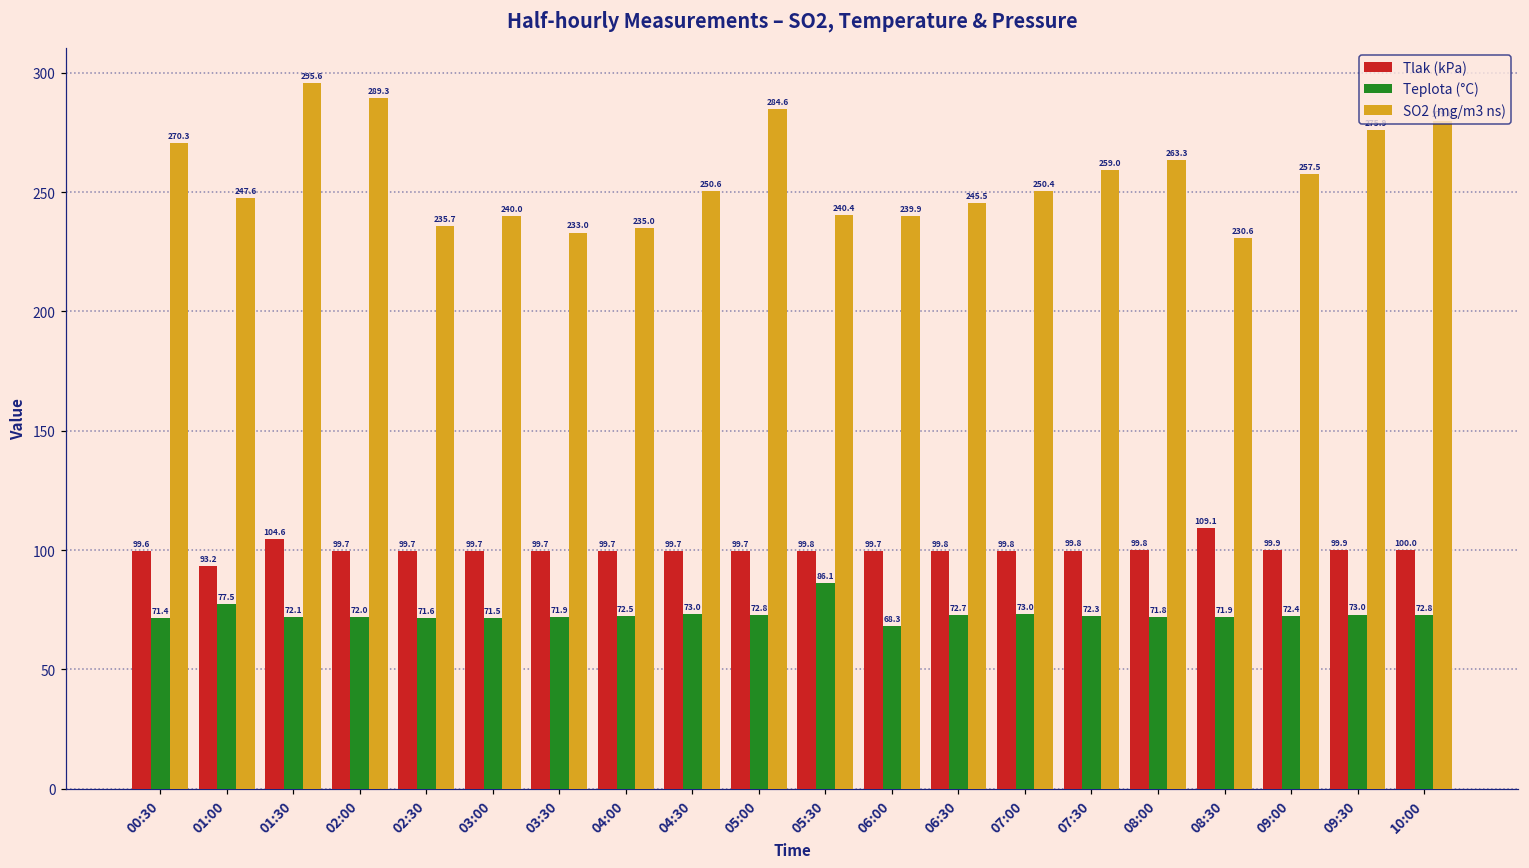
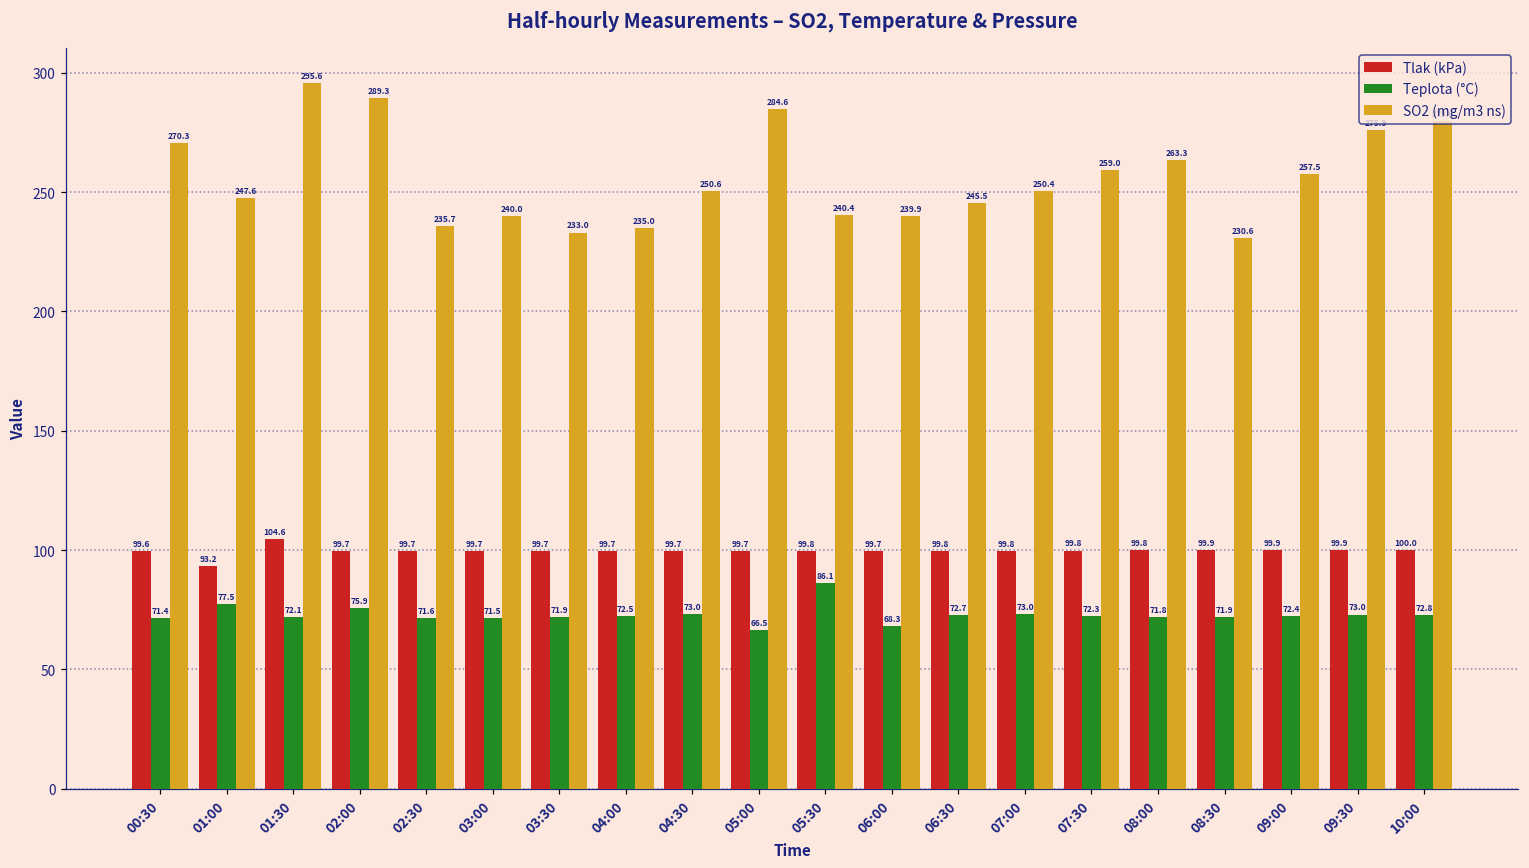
  {
    "Tlak (kPa)": {
      "00:30": 99.6,
      "01:00": 93.2,
      "01:30": 104.6,
      "02:00": 99.7,
      "02:30": 99.7,
      "03:00": 99.7,
      "03:30": 99.7,
      "04:00": 99.7,
      "04:30": 99.7,
      "05:00": 99.7,
      "05:30": 99.8,
      "06:00": 99.7,
      "06:30": 99.8,
      "07:00": 99.8,
      "07:30": 99.8,
      "08:00": 99.8,
-     "08:30": 109.1,
+     "08:30": 99.9,
      "09:00": 99.9,
      "09:30": 99.9,
      "10:00": 100.0
    },
    "Teplota (°C)": {
      "00:30": 71.4,
      "01:00": 77.5,
      "01:30": 72.1,
-     "02:00": 72.0,
+     "02:00": 75.9,
      "02:30": 71.6,
      "03:00": 71.5,
      "03:30": 71.9,
      "04:00": 72.5,
      "04:30": 73.0,
-     "05:00": 72.8,
+     "05:00": 66.5,
      "05:30": 86.1,
      "06:00": 68.3,
      "06:30": 72.7,
      "07:00": 73.0,
      "07:30": 72.3,
      "08:00": 71.8,
      "08:30": 71.9,
      "09:00": 72.4,
      "09:30": 73.0,
      "10:00": 72.8
    },
    "SO2 (mg/m3 ns)": {
      "00:30": 270.3,
      "01:00": 247.6,
      "01:30": 295.6,
      "02:00": 289.3,
      "02:30": 235.7,
      "03:00": 240.0,
      "03:30": 233.0,
      "04:00": 235.0,
      "04:30": 250.6,
      "05:00": 284.6,
      "05:30": 240.4,
      "06:00": 239.9,
      "06:30": 245.5,
      "07:00": 250.4,
      "07:30": 259.0,
      "08:00": 263.3,
      "08:30": 230.6,
      "09:00": 257.5
    }
  }
